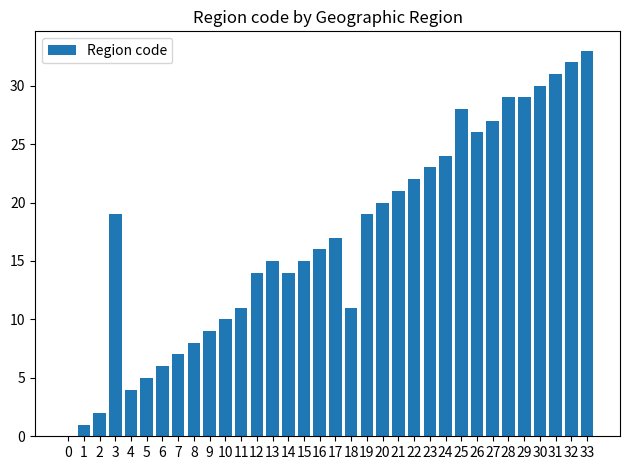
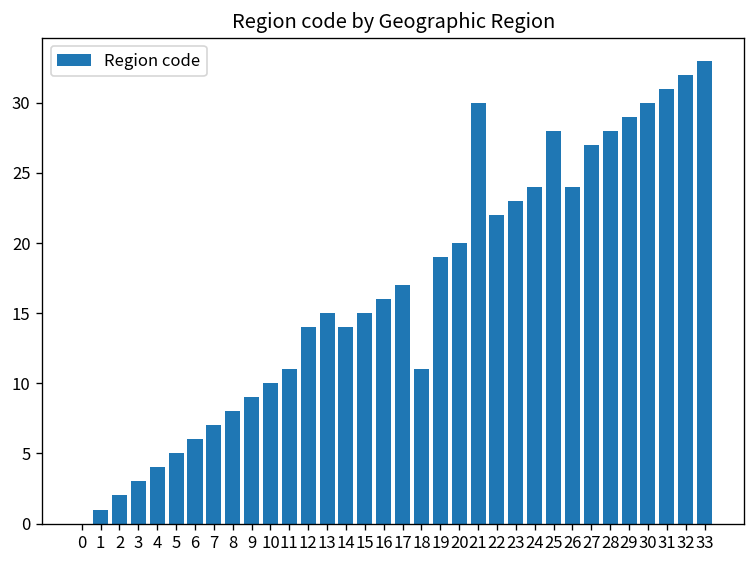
  {
    "0": 0,
    "1": 1,
    "2": 2,
-   "3": 19,
+   "3": 3,
    "4": 4,
    "5": 5,
    "6": 6,
    "7": 7,
    "8": 8,
    "9": 9,
    "10": 10,
    "11": 11,
    "12": 14,
    "13": 15,
    "14": 14,
    "15": 15,
    "16": 16,
    "17": 17,
    "18": 11,
    "19": 19,
    "20": 20,
-   "21": 21,
+   "21": 30,
    "22": 22,
    "23": 23,
    "24": 24,
    "25": 28,
-   "26": 26,
+   "26": 24,
    "27": 27,
-   "28": 29,
+   "28": 28,
    "29": 29,
    "30": 30,
    "31": 31,
    "32": 32,
    "33": 33
  }
